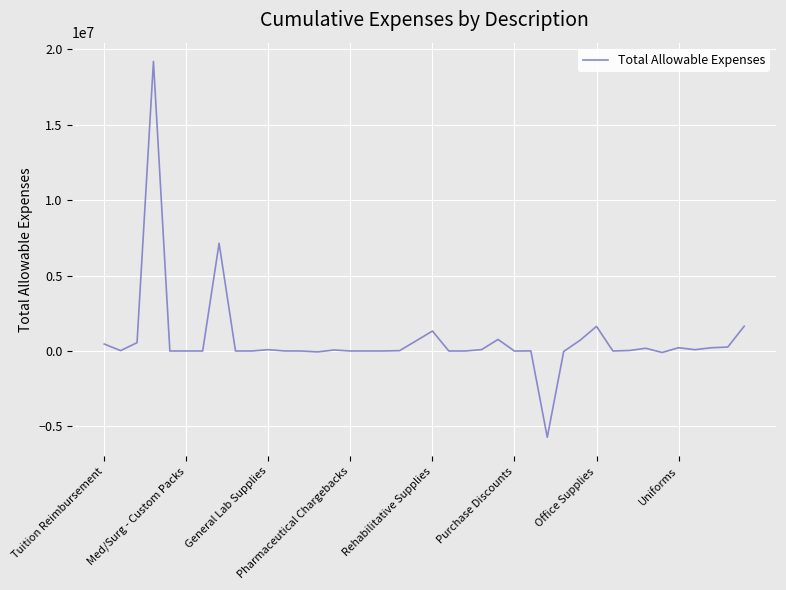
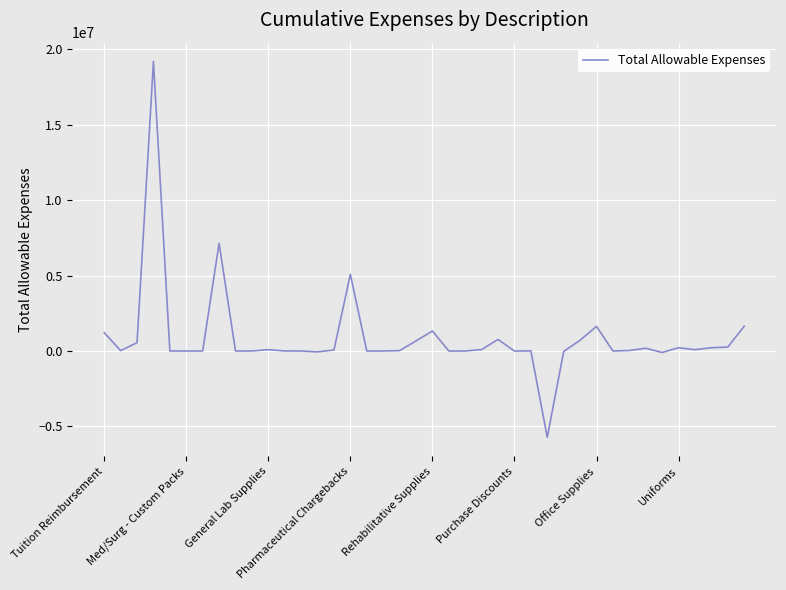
  {
-   "Tuition Reimbursement": 500000,
+   "Tuition Reimbursement": 1200000,
    "Med/Surg - Custom Packs": 0,
    "General Lab Supplies": 100000,
-   "Pharmaceutical Chargebacks": 0,
+   "Pharmaceutical Chargebacks": 5100000,
    "Rehabilitative Supplies": 1300000,
    "Purchase Discounts": 0,
    "Office Supplies": 1600000,
    "Uniforms": 200000
  }
